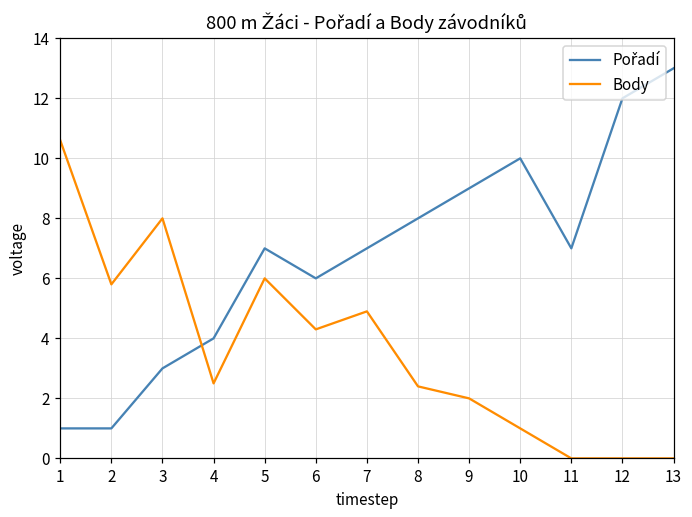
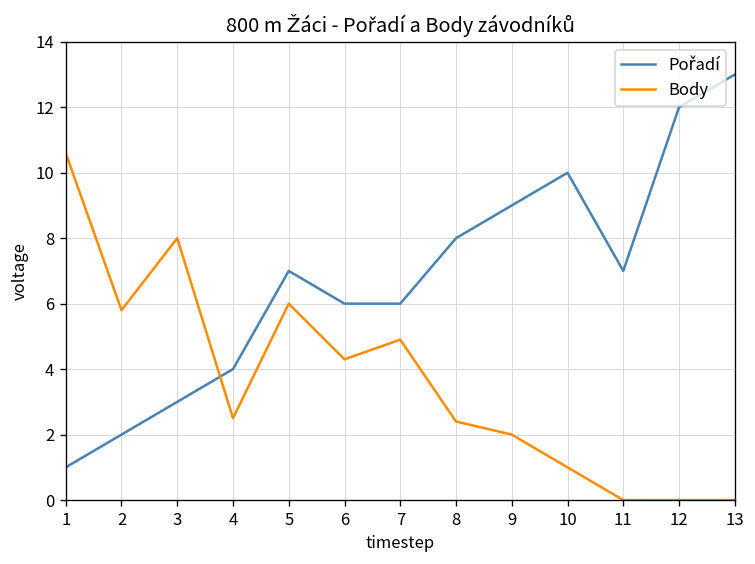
  {
    "Pořadí": {
      "1": 1,
-     "2": 1,
+     "2": 2,
      "3": 3,
      "4": 4,
      "5": 7,
      "6": 6,
-     "7": 7,
+     "7": 6,
      "8": 8,
      "9": 9,
      "10": 10,
      "11": 7,
      "12": 12,
      "13": 13
    },
    "Body": {
      "1": 10.6,
      "2": 5.8,
      "3": 8,
      "4": 2.5,
      "5": 6,
      "6": 4.3,
      "7": 4.9,
      "8": 2.4,
      "9": 2,
      "10": 1,
      "11": 0,
      "12": 0,
      "13": 0
    }
  }
